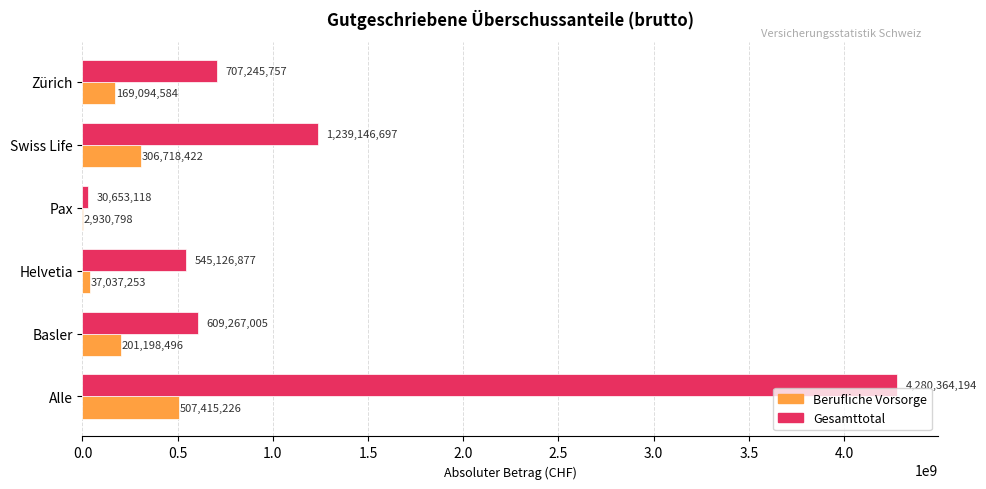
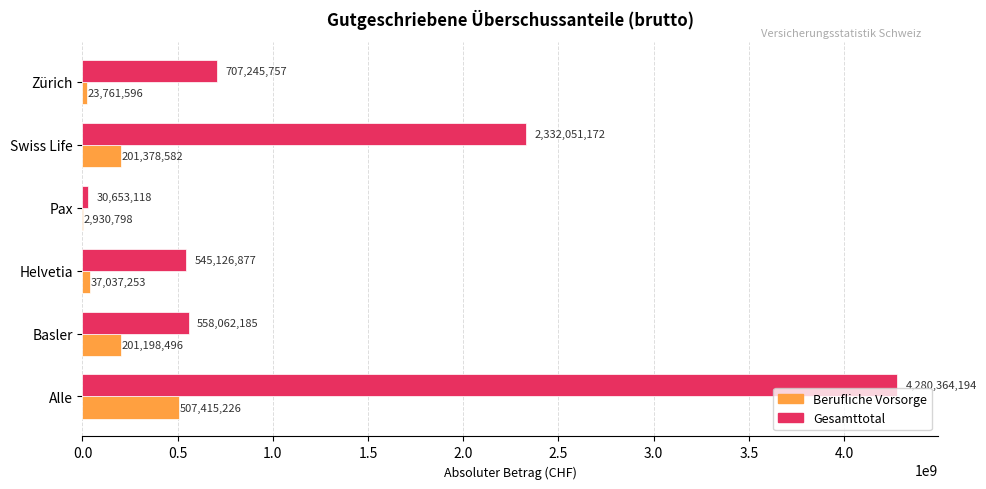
  {
    "Berufliche Vorsorge": {
-     "Zürich": "169,094,584",
-     "Swiss Life": "306,718,422",
+     "Zürich": "23,761,596",
+     "Swiss Life": "201,378,582",
      "Pax": "2,930,798",
      "Helvetia": "37,037,253",
      "Basler": "201,198,496",
      "Alle": "507,415,226"
    },
    "Gesamttotal": {
      "Zürich": "707,245,757",
-     "Swiss Life": "1,239,146,697",
+     "Swiss Life": "2,332,051,172",
      "Pax": "30,653,118",
      "Helvetia": "545,126,877",
-     "Basler": "609,267,005"
+     "Basler": "558,062,185"
    }
  }
